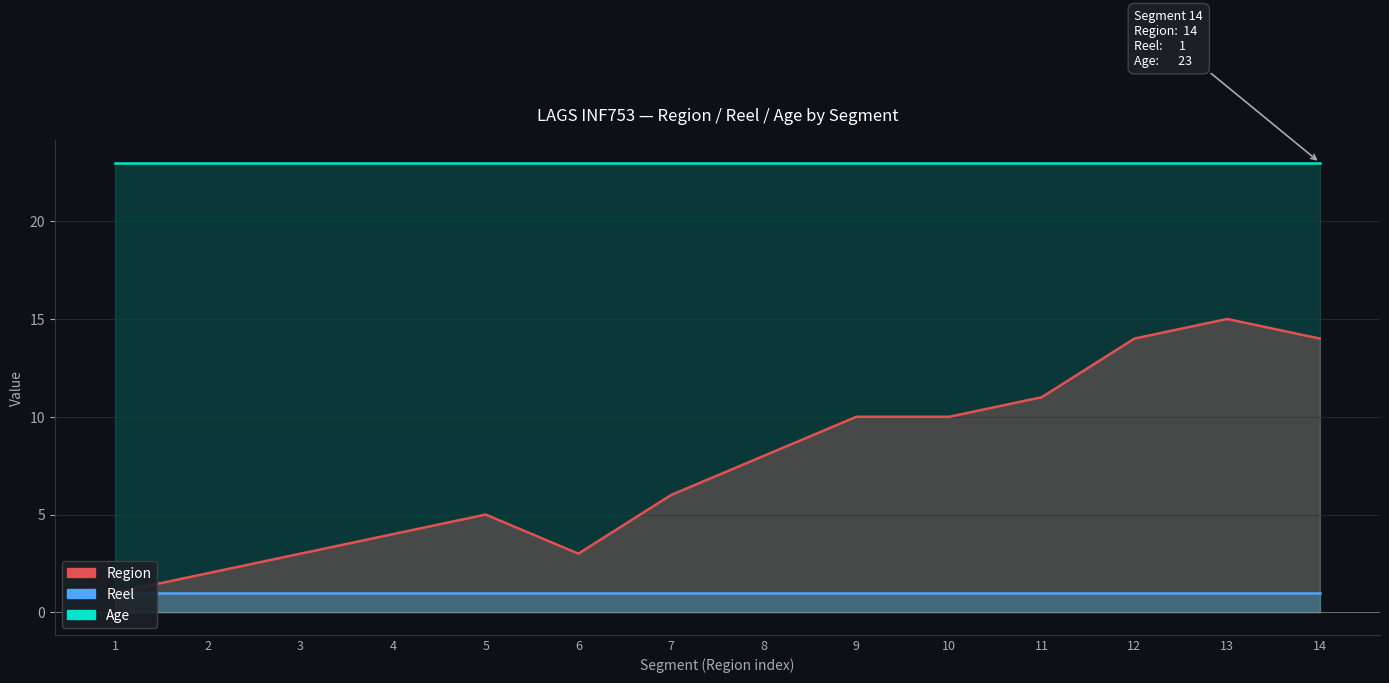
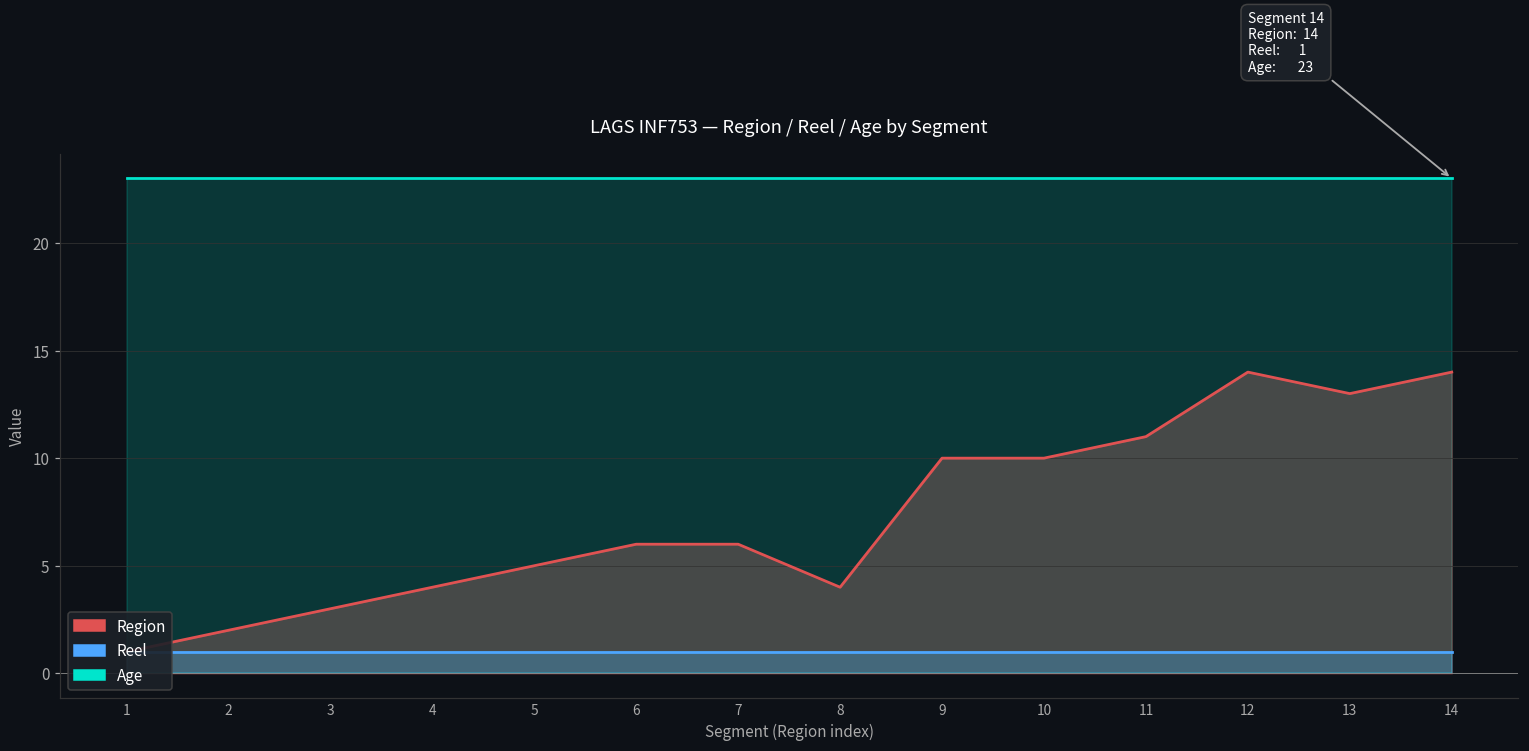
  {
    "Region": {
      "2": 2,
      "3": 3,
      "4": 4,
      "5": 5,
-     "6": 3,
+     "6": 6,
      "7": 6,
-     "8": 8,
+     "8": 4,
      "9": 10,
      "10": 10,
      "11": 11,
      "12": 14,
-     "13": 15,
+     "13": 13,
      "14": 14
    },
    "Reel": {
      "2": 1,
      "3": 1,
      "4": 1,
      "5": 1,
      "6": 1,
      "7": 1,
      "8": 1,
      "9": 1,
      "10": 1,
      "11": 1,
      "12": 1,
      "13": 1,
      "14": 1
    },
    "Age": {
      "1": 23,
      "2": 23,
      "3": 23,
      "4": 23,
      "5": 23,
      "6": 23,
      "7": 23,
      "8": 23,
      "9": 23,
      "10": 23,
      "11": 23,
      "14": 23
    }
  }
